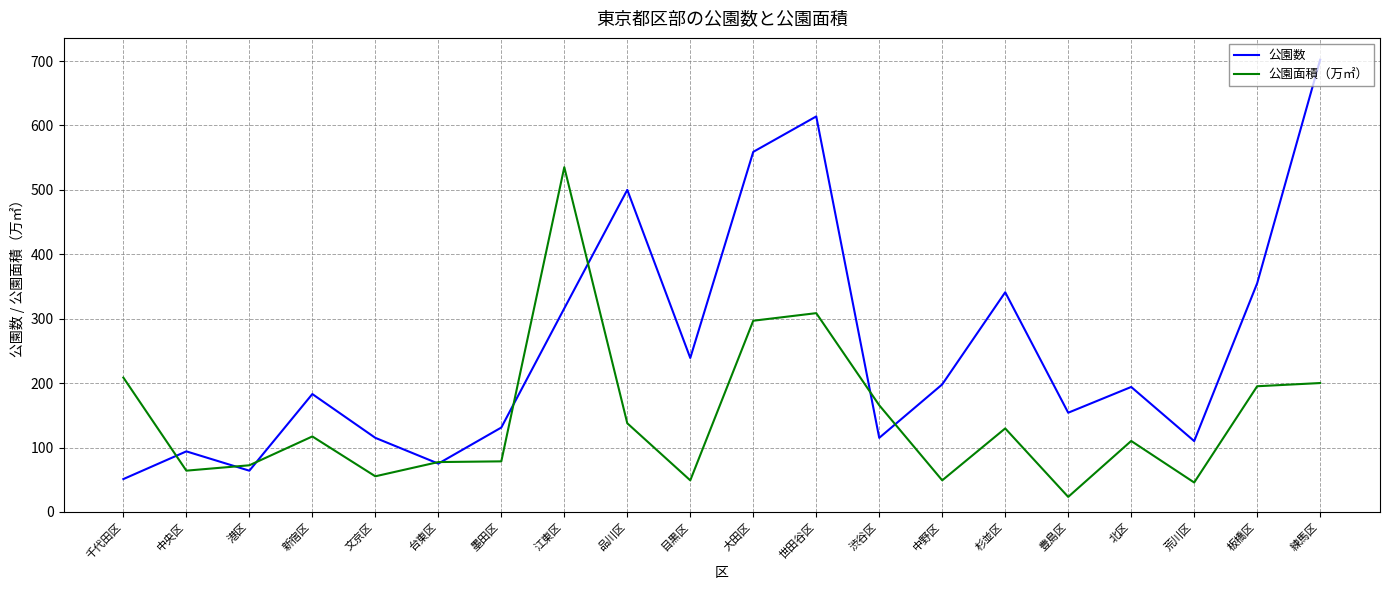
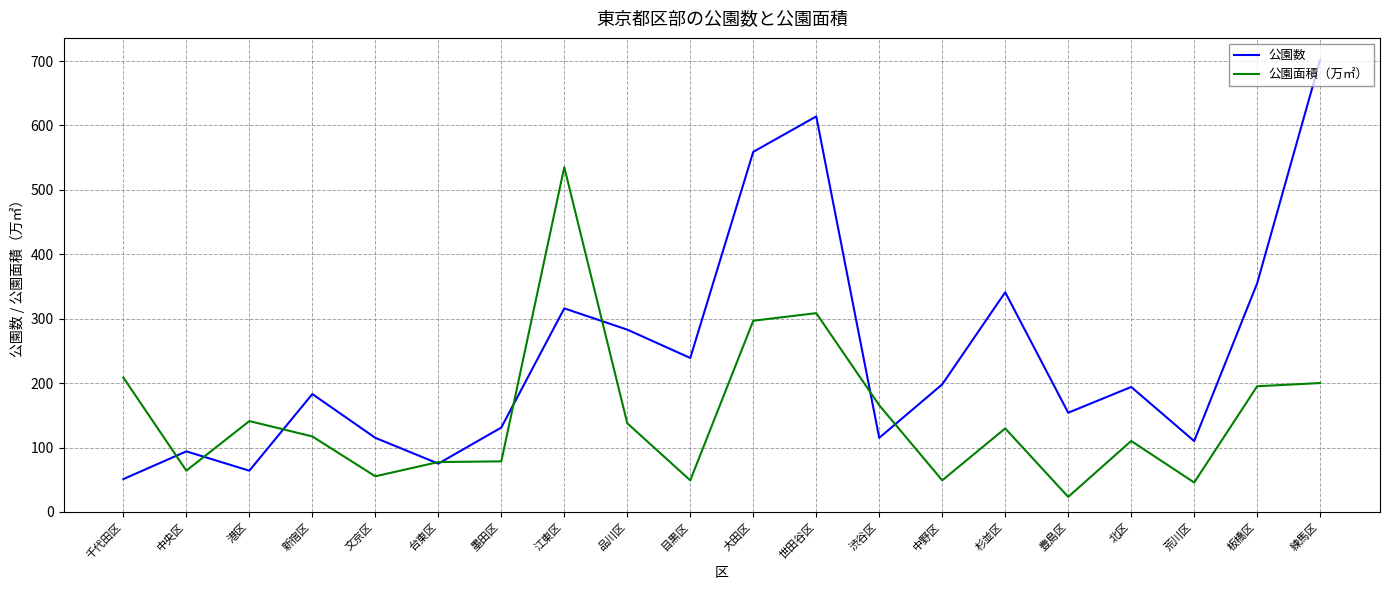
  {
    "公園数": {
      "千代田区": 50,
      "中央区": 90,
      "港区": 60,
      "新宿区": 180,
      "文京区": 120,
      "墨田区": 130,
      "江東区": 320,
-     "品川区": 500,
+     "品川区": 280,
      "目黒区": 240,
      "大田区": 560,
      "世田谷区": 610,
      "渋谷区": 120,
      "中野区": 200,
      "杉並区": 340,
      "豊島区": 150,
      "北区": 190,
      "荒川区": 110,
      "板橋区": 360
    },
    "公園面積（万㎡）": {
      "千代田区": 210,
      "中央区": 60,
-     "港区": 70,
+     "港区": 140,
      "新宿区": 120,
      "文京区": 60,
      "墨田区": 80,
      "江東区": 540,
      "品川区": 140,
      "目黒区": 50,
      "大田区": 300,
      "世田谷区": 310,
      "渋谷区": 170,
      "中野区": 50,
      "杉並区": 130,
      "豊島区": 20,
      "北区": 110,
      "荒川区": 50,
      "板橋区": 200,
      "練馬区": 200
    }
  }
